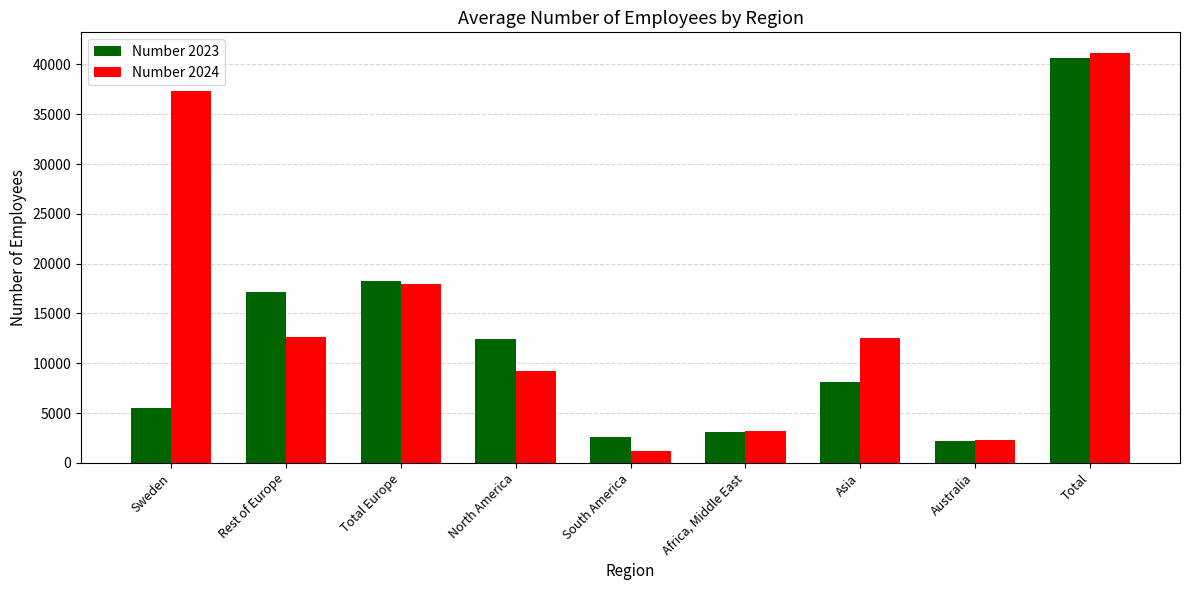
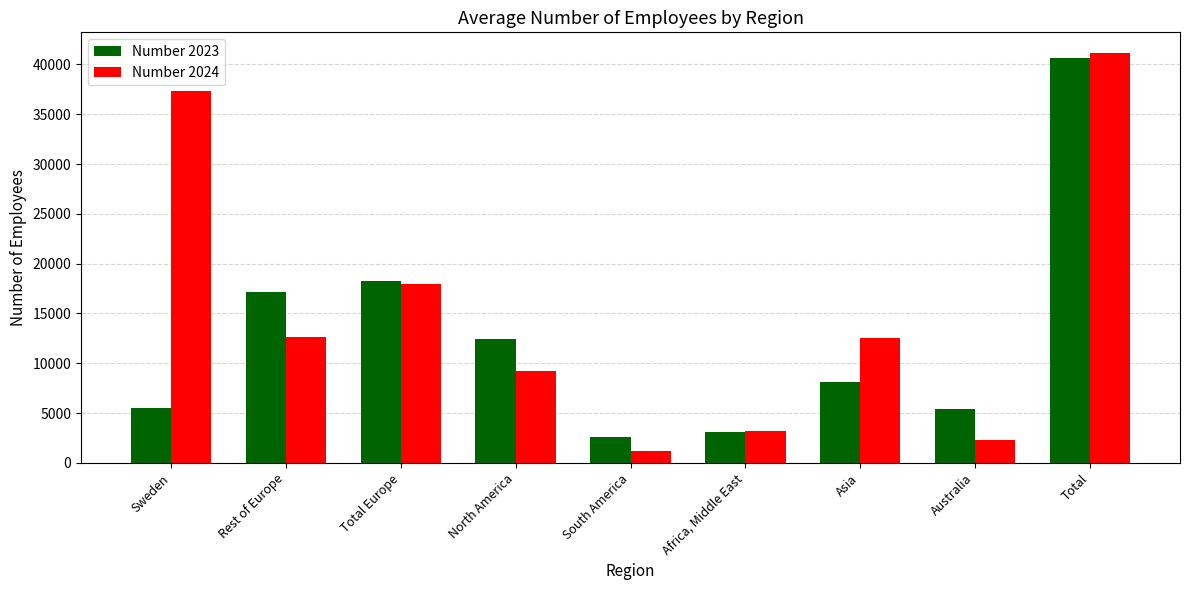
  {
    "Number 2023": {
      "Sweden": 5000,
      "Rest of Europe": 17000,
      "Total Europe": 18000,
      "North America": 12000,
      "South America": 3000,
      "Africa, Middle East": 3000,
      "Asia": 8000,
-     "Australia": 2000,
+     "Australia": 5000,
      "Total": 41000
    },
    "Number 2024": {
      "Sweden": 37000,
      "Rest of Europe": 13000,
      "Total Europe": 18000,
      "North America": 9000,
      "South America": 1000,
      "Africa, Middle East": 3000,
      "Asia": 13000,
      "Australia": 2000,
      "Total": 41000
    }
  }
